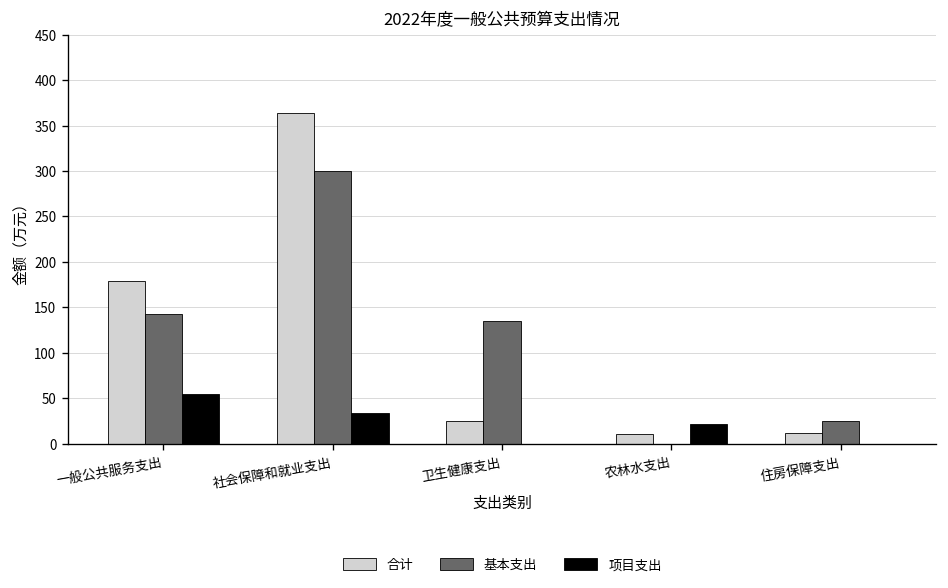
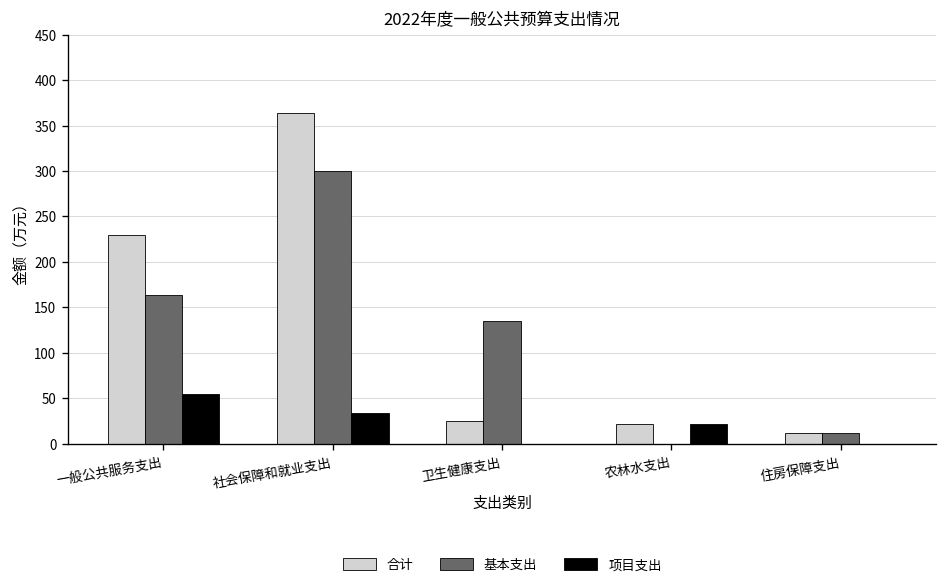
  {
    "合计": {
-     "一般公共服务支出": 180,
+     "一般公共服务支出": 230,
      "社会保障和就业支出": 360,
      "卫生健康支出": 20,
-     "农林水支出": 10,
+     "农林水支出": 20,
      "住房保障支出": 10
    },
    "基本支出": {
-     "一般公共服务支出": 140,
+     "一般公共服务支出": 160,
      "社会保障和就业支出": 300,
      "卫生健康支出": 140,
      "农林水支出": 0,
-     "住房保障支出": 20
+     "住房保障支出": 10
    },
    "项目支出": {
      "一般公共服务支出": 60,
      "社会保障和就业支出": 30,
      "卫生健康支出": 0,
      "农林水支出": 20,
      "住房保障支出": 0
    }
  }
